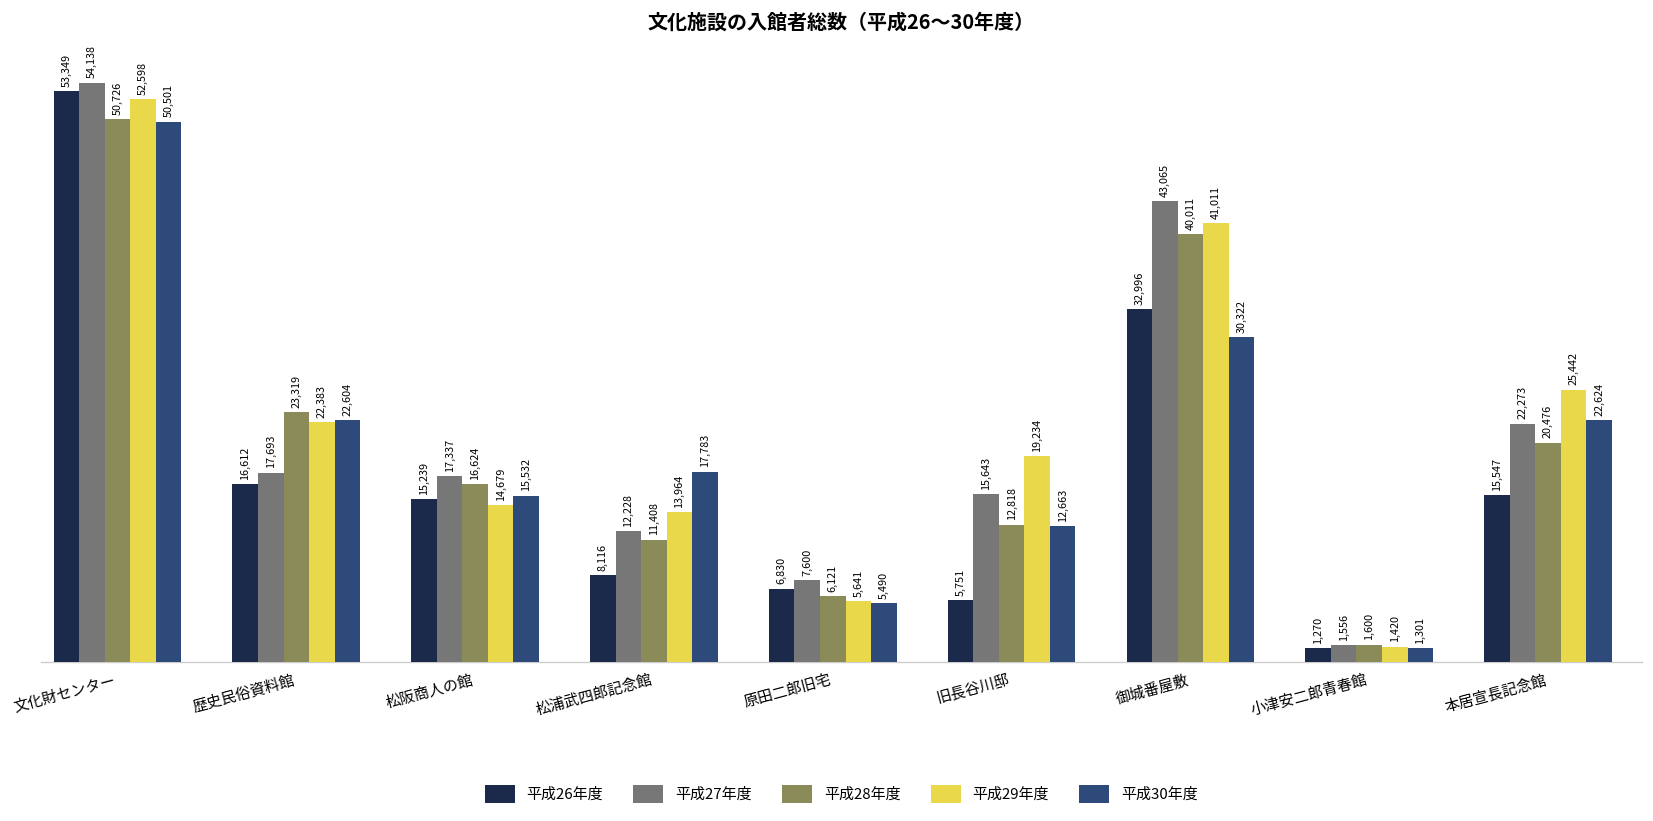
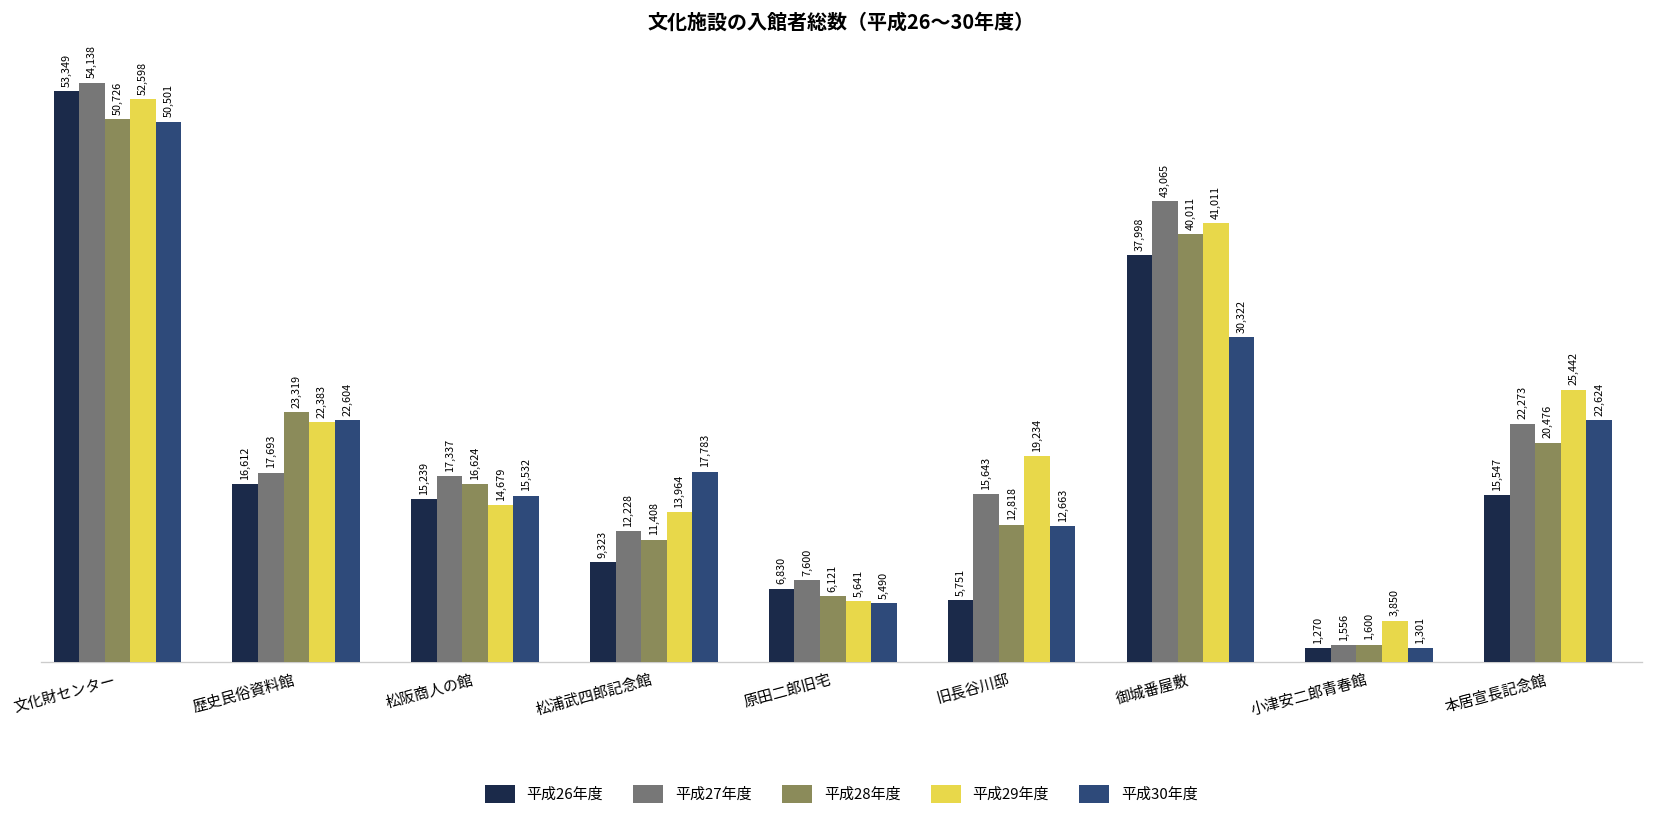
  {
    "平成26年度": {
      "文化財センター": "53,349",
      "歴史民俗資料館": "16,612",
      "松阪商人の館": "15,239",
-     "松浦武四郎記念館": "8,116",
+     "松浦武四郎記念館": "9,323",
      "原田二郎旧宅": "6,830",
      "旧長谷川邸": "5,751",
-     "御城番屋敷": "32,996",
+     "御城番屋敷": "37,998",
      "小津安二郎青春館": "1,270",
      "本居宣長記念館": "15,547"
    },
    "平成29年度": {
      "文化財センター": "52,598",
      "歴史民俗資料館": "22,383",
      "松阪商人の館": "14,679",
      "松浦武四郎記念館": "13,964",
      "原田二郎旧宅": "5,641",
      "旧長谷川邸": "19,234",
      "御城番屋敷": "41,011",
-     "小津安二郎青春館": "1,420",
+     "小津安二郎青春館": "3,850",
      "本居宣長記念館": "25,442"
    },
    "平成30年度": {
      "文化財センター": "50,501",
      "歴史民俗資料館": "22,604",
      "松阪商人の館": "15,532",
      "松浦武四郎記念館": "17,783",
      "原田二郎旧宅": "5,490",
      "旧長谷川邸": "12,663",
      "御城番屋敷": "30,322",
      "小津安二郎青春館": "1,301",
      "本居宣長記念館": "22,624"
    }
  }
